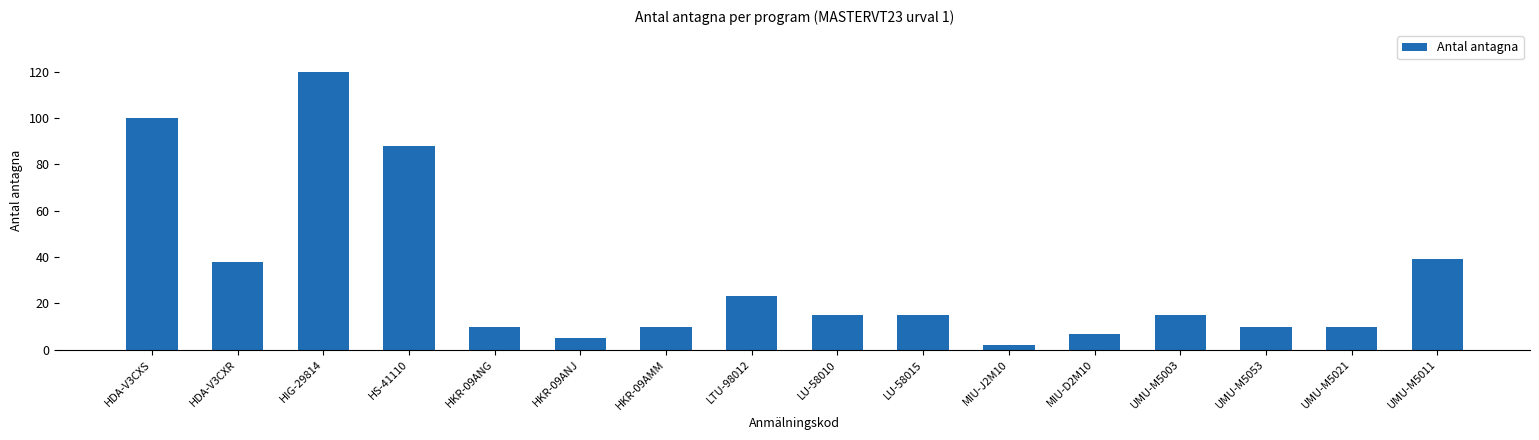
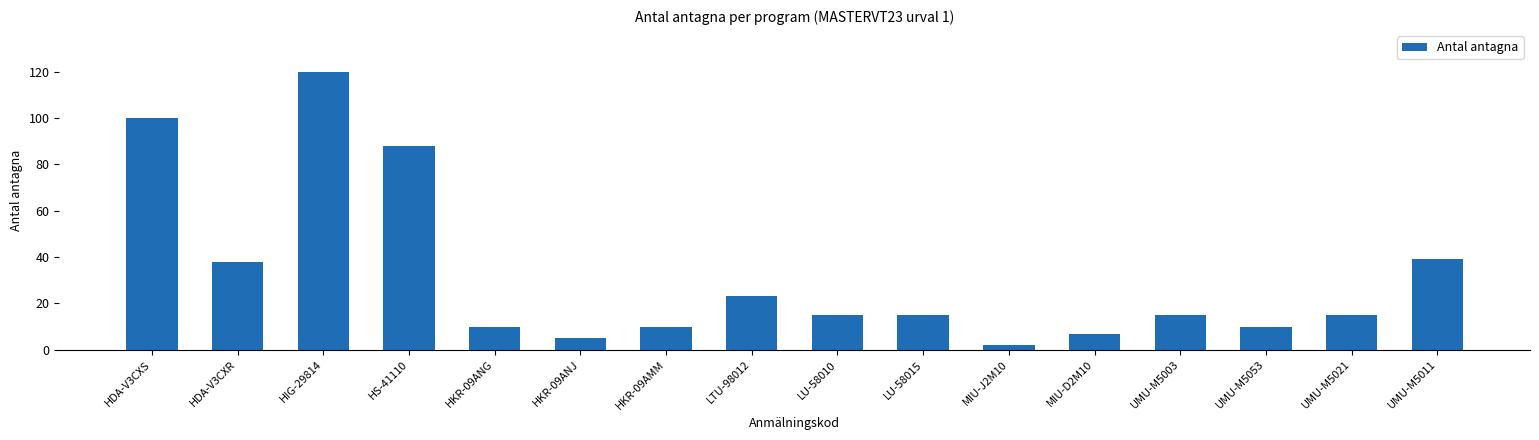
  {
    "HDA-V3CXS": 100,
    "HDA-V3CXR": 38,
    "HIG-29814": 120,
    "HS-41110": 88,
    "HKR-09ANG": 10,
    "HKR-09ANJ": 5,
    "HKR-09AMM": 10,
    "LTU-98012": 23,
    "LU-58010": 15,
    "LU-58015": 15,
    "MIU-J2M10": 2,
    "MIU-D2M10": 7,
    "UMU-M5003": 15,
    "UMU-M5053": 10,
-   "UMU-M5021": 10,
+   "UMU-M5021": 15,
    "UMU-M5011": 39
  }
